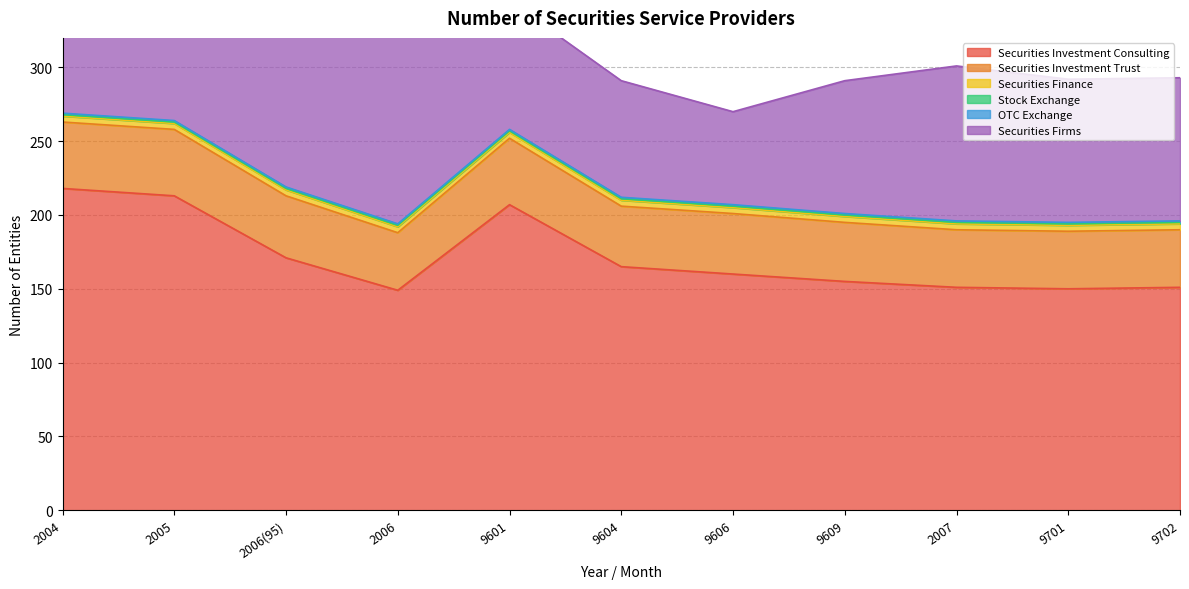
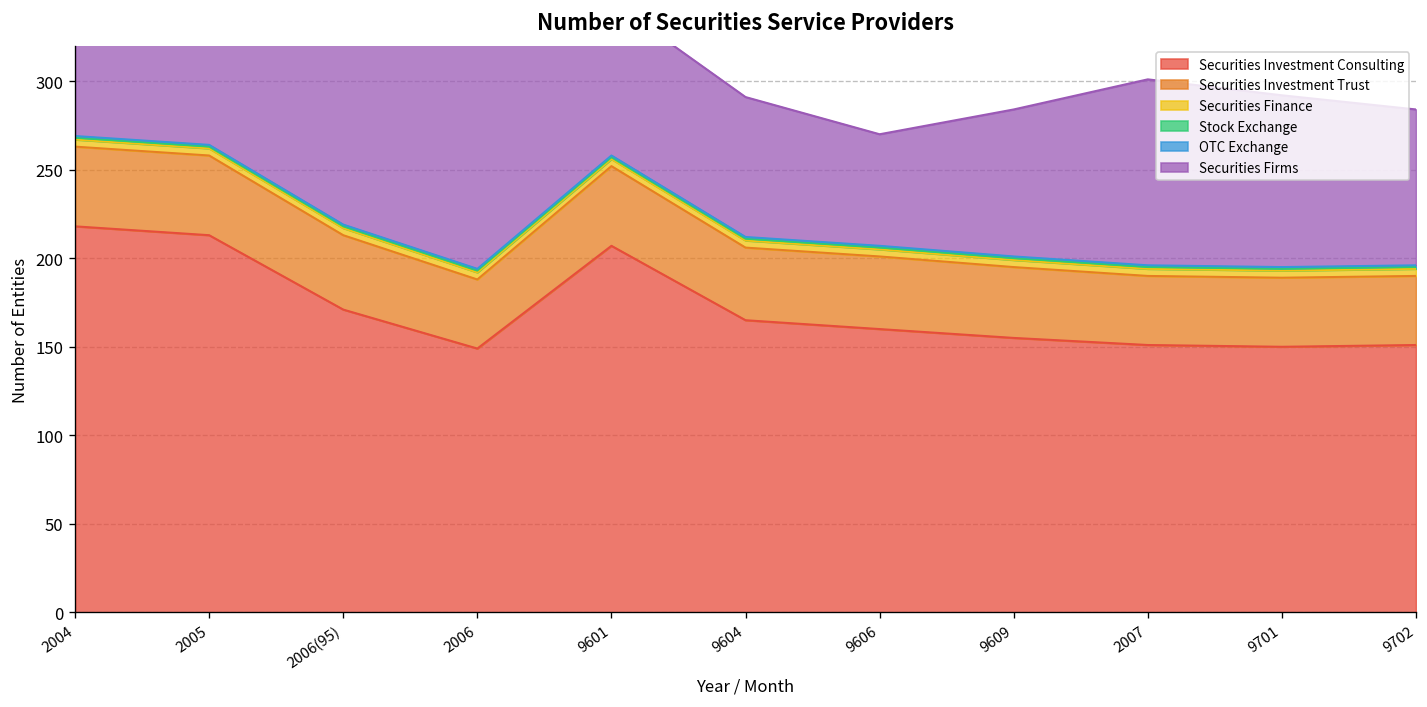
  {
    "Securities Firms": {
      "9604": 79,
      "9606": 63,
-     "9609": 90,
+     "9609": 83,
      "2007": 105,
-     "9702": 97
+     "9702": 88
    }
  }
